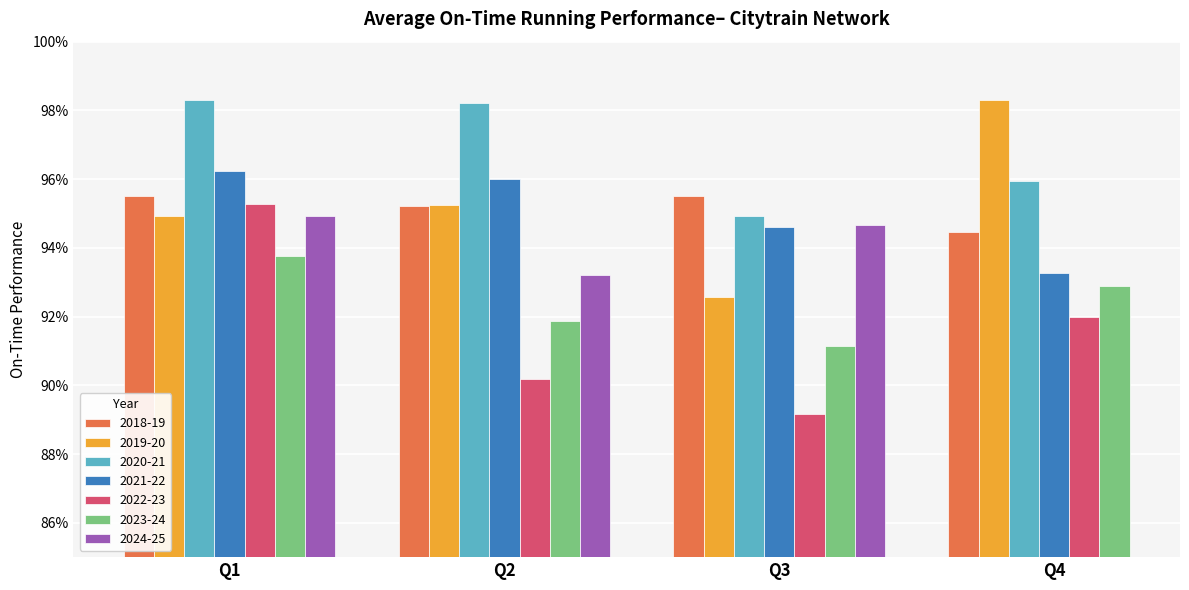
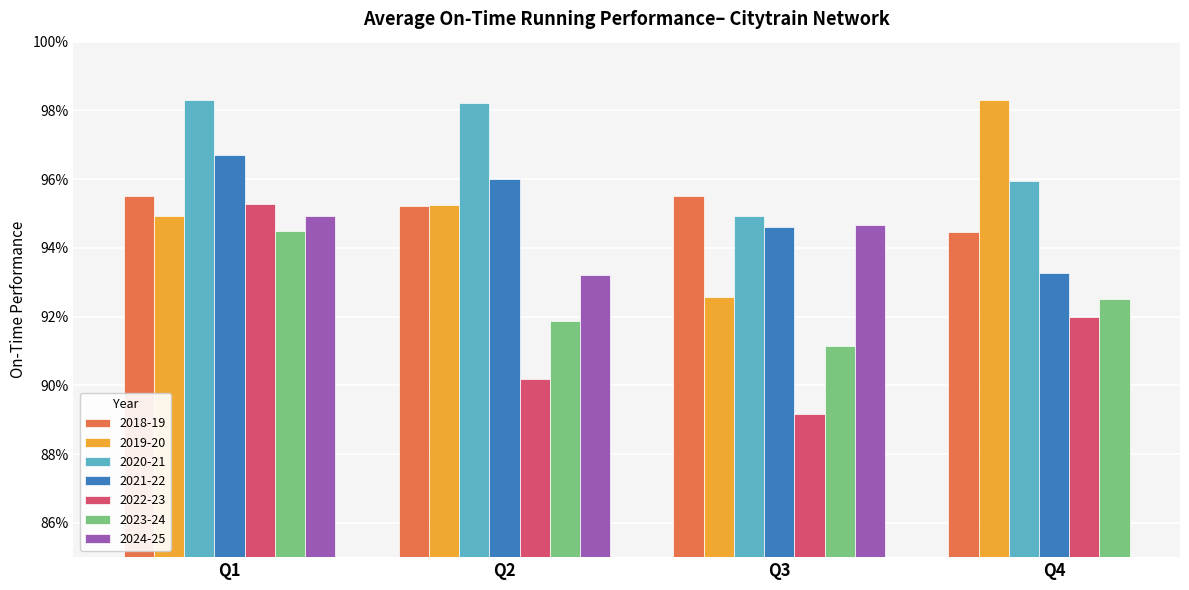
  {
    "2020-21": {
      "Q1": "98.3%",
      "Q2": "98.2%",
      "Q3": "94.9%",
      "Q4": "96.0%"
    },
    "2021-22": {
-     "Q1": "96.2%",
+     "Q1": "96.7%",
      "Q2": "96.0%",
      "Q3": "94.6%",
      "Q4": "93.3%"
    },
    "2023-24": {
-     "Q1": "93.8%",
+     "Q1": "94.5%",
      "Q2": "91.9%",
      "Q3": "91.1%",
-     "Q4": "92.9%"
+     "Q4": "92.5%"
    }
  }
